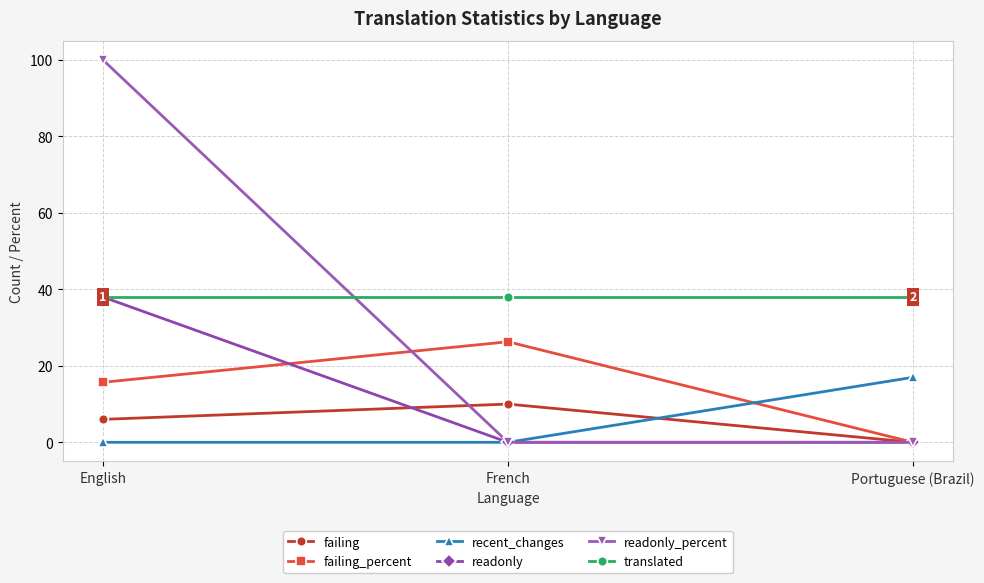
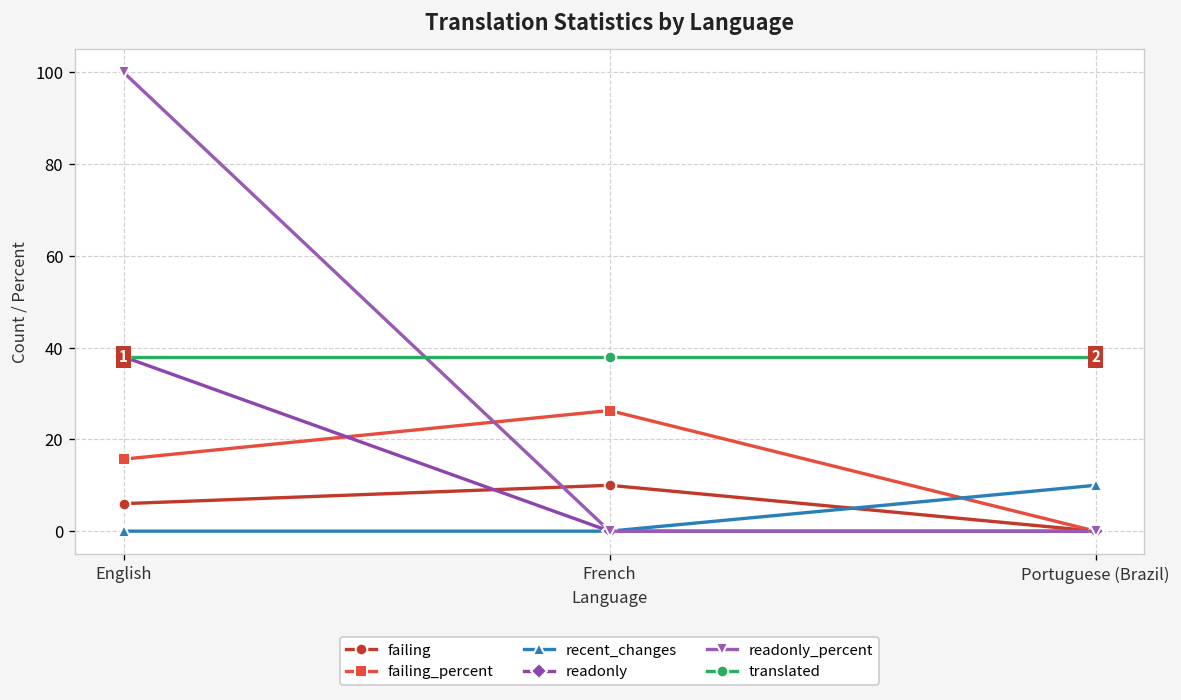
  {
    "recent_changes": {
      "English": 0,
-     "Portuguese (Brazil)": 17
+     "Portuguese (Brazil)": 10
    },
    "translated": {
      "French": 38
    }
  }
